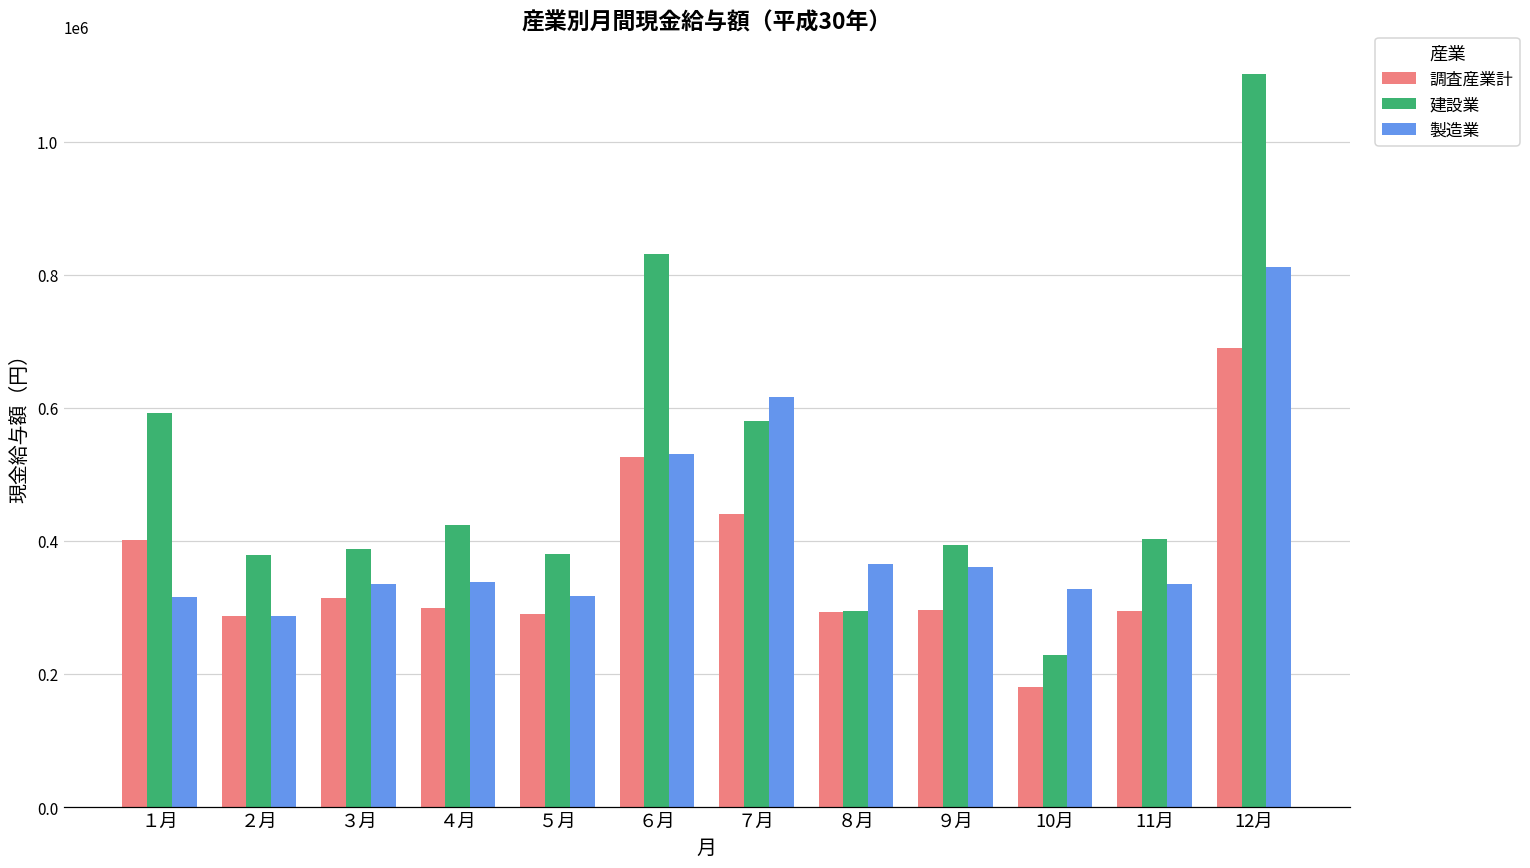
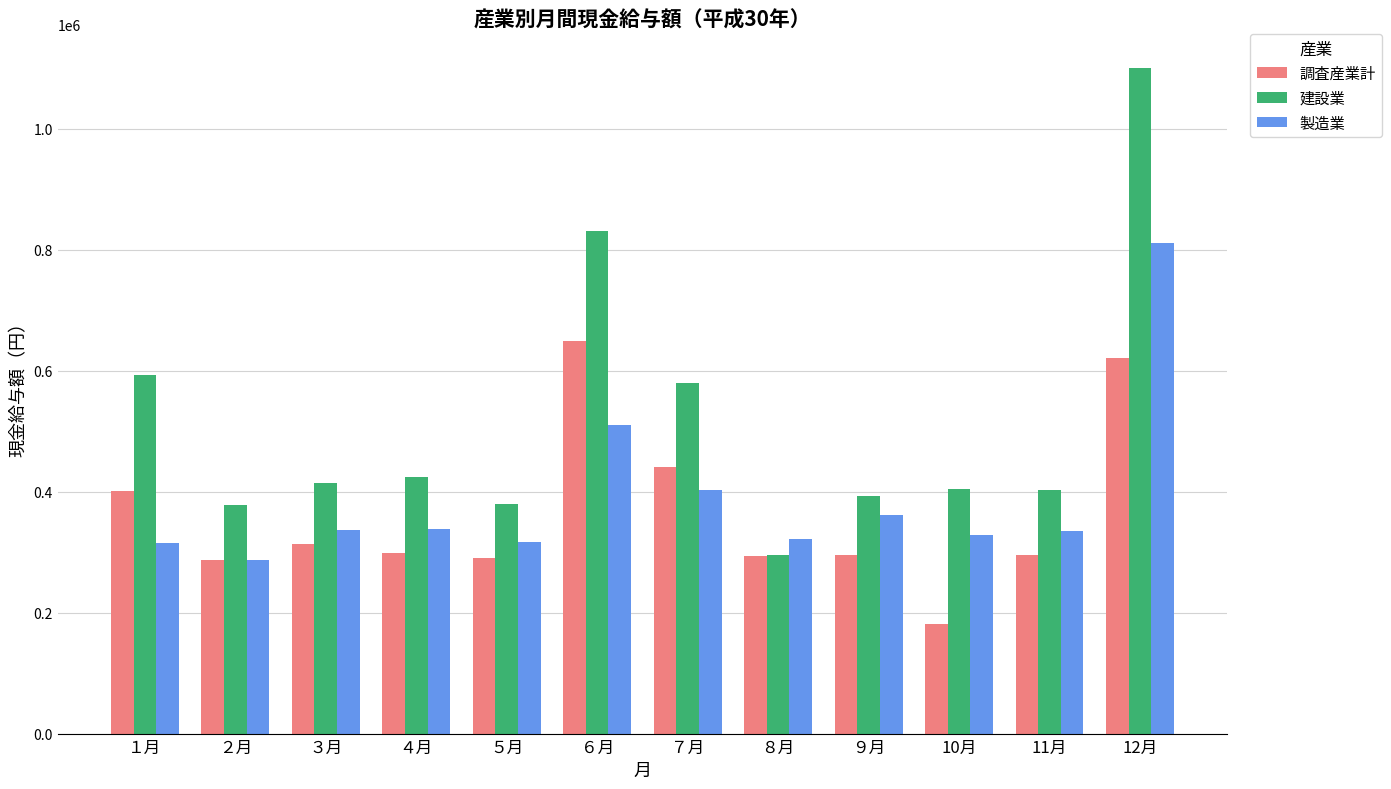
  {
    "調査産業計": {
      "１月": 400000,
      "２月": 290000,
      "３月": 310000,
      "４月": 300000,
      "５月": 290000,
-     "６月": 530000,
+     "６月": 650000,
      "７月": 440000,
      "８月": 290000,
      "９月": 300000,
      "10月": 180000,
      "11月": 300000,
-     "12月": 690000
+     "12月": 620000
    },
    "建設業": {
      "１月": 590000,
      "２月": 380000,
-     "３月": 390000,
+     "３月": 410000,
      "４月": 420000,
      "５月": 380000,
      "６月": 830000,
      "７月": 580000,
      "８月": 290000,
      "９月": 390000,
-     "10月": 230000,
+     "10月": 400000,
      "11月": 400000,
      "12月": 1100000
    },
    "製造業": {
      "１月": 320000,
      "２月": 290000,
      "３月": 340000,
      "４月": 340000,
      "５月": 320000,
-     "６月": 530000,
-     "７月": 620000,
-     "８月": 360000,
+     "６月": 510000,
+     "７月": 400000,
+     "８月": 320000,
      "９月": 360000,
      "10月": 330000,
      "11月": 340000,
      "12月": 810000
    }
  }
